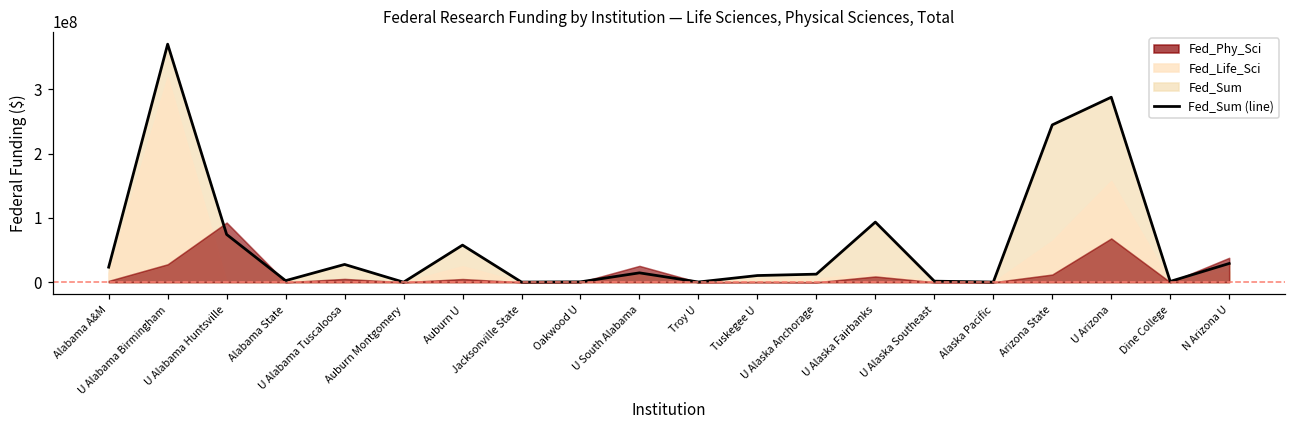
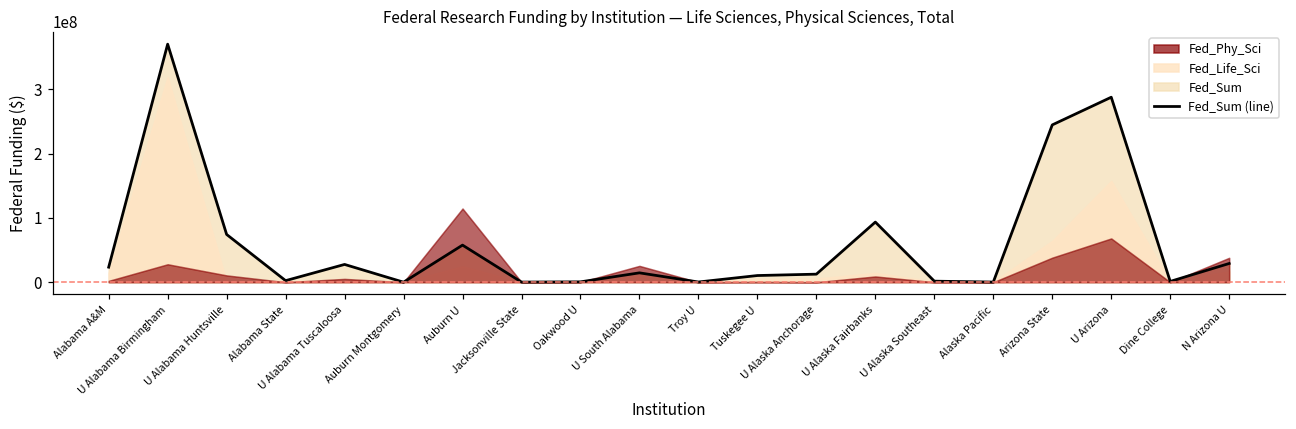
  {
    "Fed_Phy_Sci": {
      "U Alabama Birmingham": 30000000,
-     "U Alabama Huntsville": 90000000,
-     "Auburn U": 0,
+     "U Alabama Huntsville": 10000000,
+     "Auburn U": 110000000,
      "U South Alabama": 30000000,
      "U Alaska Fairbanks": 10000000,
-     "Arizona State": 10000000,
+     "Arizona State": 40000000,
      "U Arizona": 70000000,
      "N Arizona U": 40000000
    }
  }
